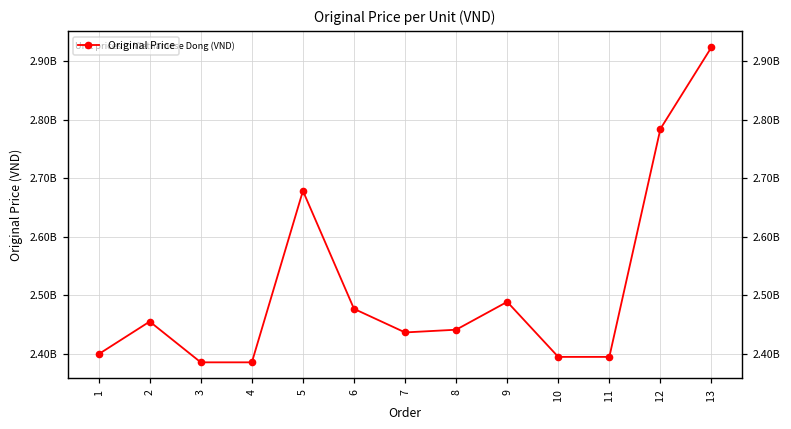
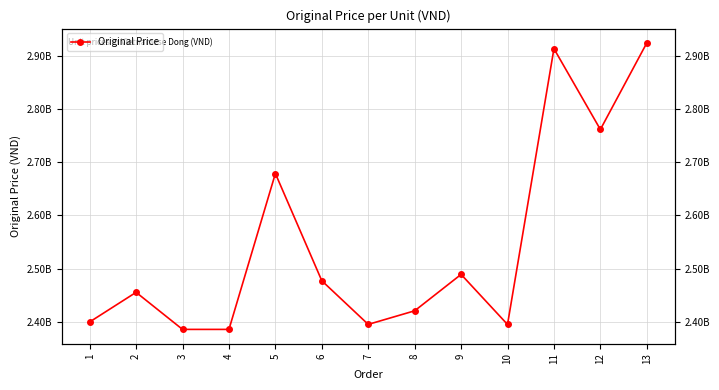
  {
    "1": 2400000000,
    "2": 2460000000,
    "3": 2390000000,
    "4": 2390000000,
    "5": 2680000000,
    "6": 2480000000,
-   "7": 2440000000,
-   "8": 2440000000,
+   "7": 2390000000,
+   "8": 2420000000,
    "9": 2490000000,
    "10": 2390000000,
-   "11": 2390000000,
-   "12": 2780000000,
+   "11": 2910000000,
+   "12": 2760000000,
    "13": 2920000000
  }
